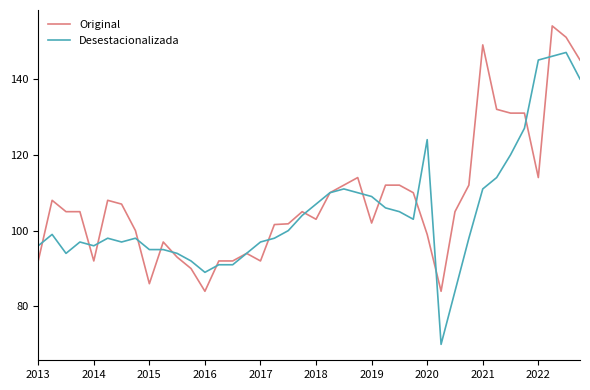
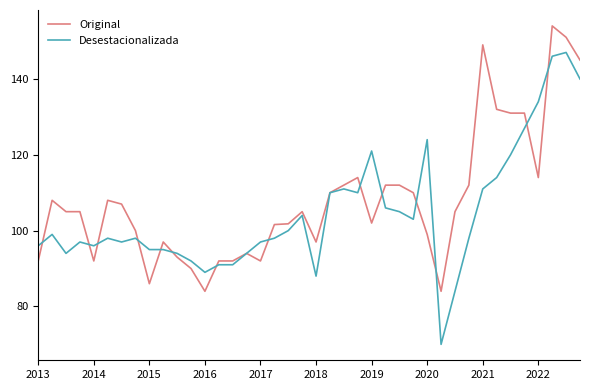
  {
    "Original": {
      "2013": 92,
      "2014": 92,
      "2015": 86,
      "2016": 84,
      "2017": 92,
-     "2018": 103,
+     "2018": 97,
      "2019": 102,
      "2020": 99,
      "2021": 149,
      "2022": 114
    },
    "Desestacionalizada": {
      "2013": 96,
      "2014": 96,
      "2015": 95,
      "2016": 89,
      "2017": 97,
-     "2018": 107,
-     "2019": 109,
+     "2018": 88,
+     "2019": 121,
      "2020": 124,
      "2021": 111,
-     "2022": 145
+     "2022": 134
    }
  }
